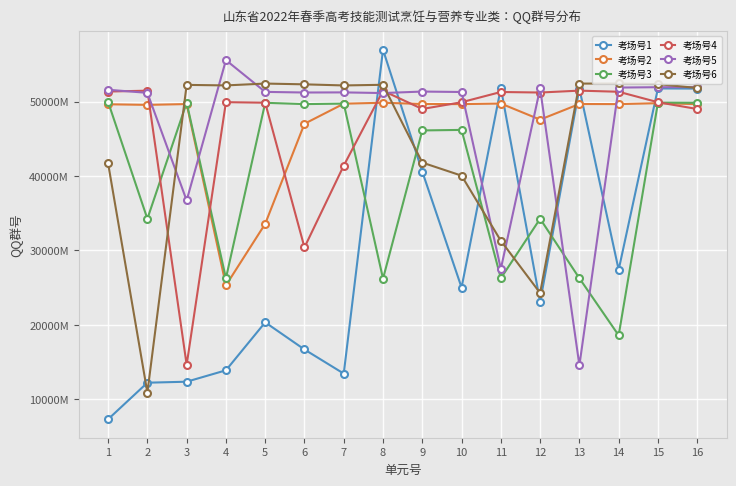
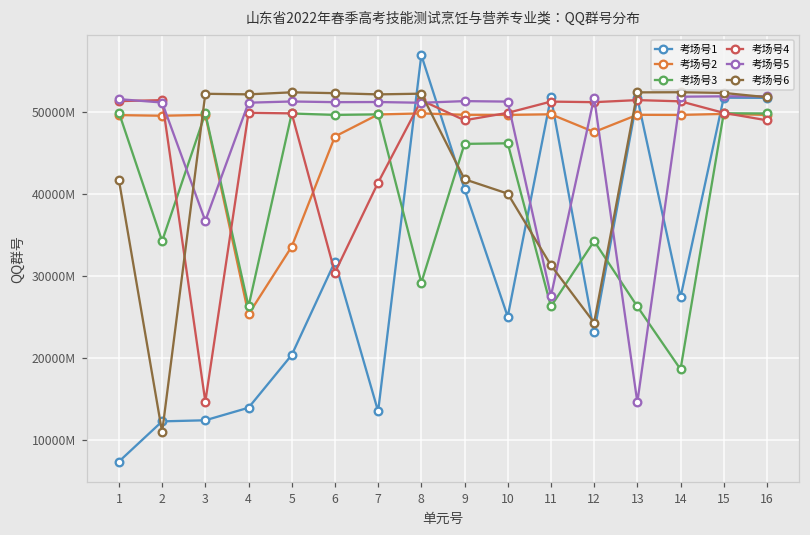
  {
    "考场号1": {
      "1": 7000000000,
      "2": 12000000000,
      "3": 12000000000,
      "4": 14000000000,
      "5": 20000000000,
-     "6": 17000000000,
+     "6": 32000000000,
      "7": 13000000000,
      "8": 57000000000,
      "9": 41000000000,
      "10": 25000000000,
      "11": 52000000000,
      "12": 23000000000,
      "14": 27000000000
    },
    "考场号3": {
      "2": 34000000000,
      "4": 26000000000,
      "6": 50000000000,
-     "8": 26000000000,
+     "8": 29000000000,
      "9": 46000000000,
      "10": 46000000000,
      "11": 26000000000,
      "12": 34000000000,
      "13": 26000000000,
      "14": 19000000000
    },
    "考场号5": {
      "3": 37000000000,
-     "4": 56000000000,
+     "4": 51000000000,
      "5": 51000000000,
      "6": 51000000000,
      "7": 51000000000,
      "9": 51000000000,
      "10": 51000000000,
      "11": 28000000000,
      "12": 52000000000,
      "13": 15000000000,
      "14": 52000000000
    },
    "考场号6": {
      "1": 42000000000,
      "2": 11000000000,
      "3": 52000000000,
      "4": 52000000000,
      "5": 52000000000,
      "6": 52000000000,
      "7": 52000000000,
      "8": 52000000000,
      "9": 42000000000,
      "10": 40000000000,
      "11": 31000000000,
      "12": 24000000000,
      "13": 52000000000,
      "15": 52000000000
    }
  }
